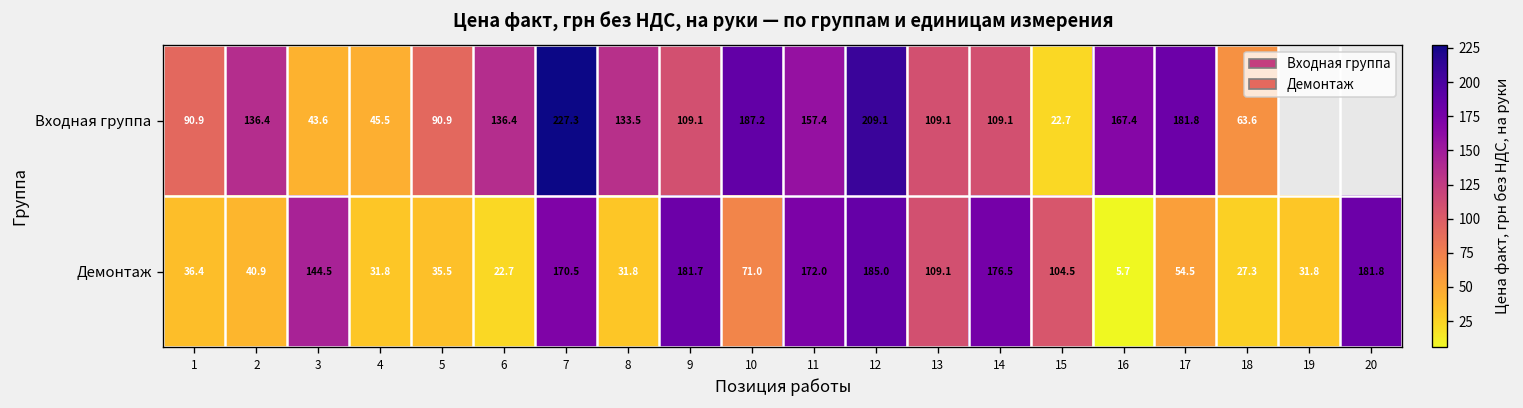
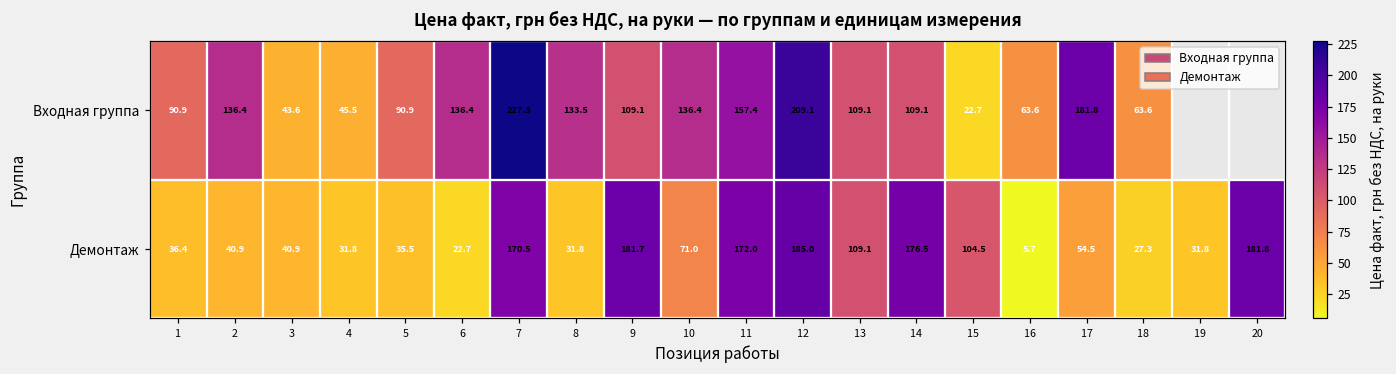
  {
    "Входная группа": {
      "1": 90.9,
      "2": 136.4,
      "3": 43.6,
      "4": 45.5,
      "5": 90.9,
      "6": 136.4,
      "7": 227.3,
      "8": 133.5,
      "9": 109.1,
-     "10": 187.2,
+     "10": 136.4,
      "11": 157.4,
      "12": 209.1,
      "13": 109.1,
      "14": 109.1,
      "15": 22.7,
-     "16": 167.4,
+     "16": 63.6,
      "17": 181.8,
      "18": 63.6
    },
    "Демонтаж": {
      "1": 36.4,
      "2": 40.9,
-     "3": 144.5,
+     "3": 40.9,
      "4": 31.8,
      "5": 35.5,
      "6": 22.7,
      "7": 170.5,
      "8": 31.8,
      "9": 181.7,
      "10": 71.0,
      "11": 172.0,
      "12": 185.0,
      "13": 109.1,
      "14": 176.5,
      "15": 104.5,
      "16": 5.7,
      "17": 54.5,
      "18": 27.3,
      "19": 31.8,
      "20": 181.8
    }
  }
